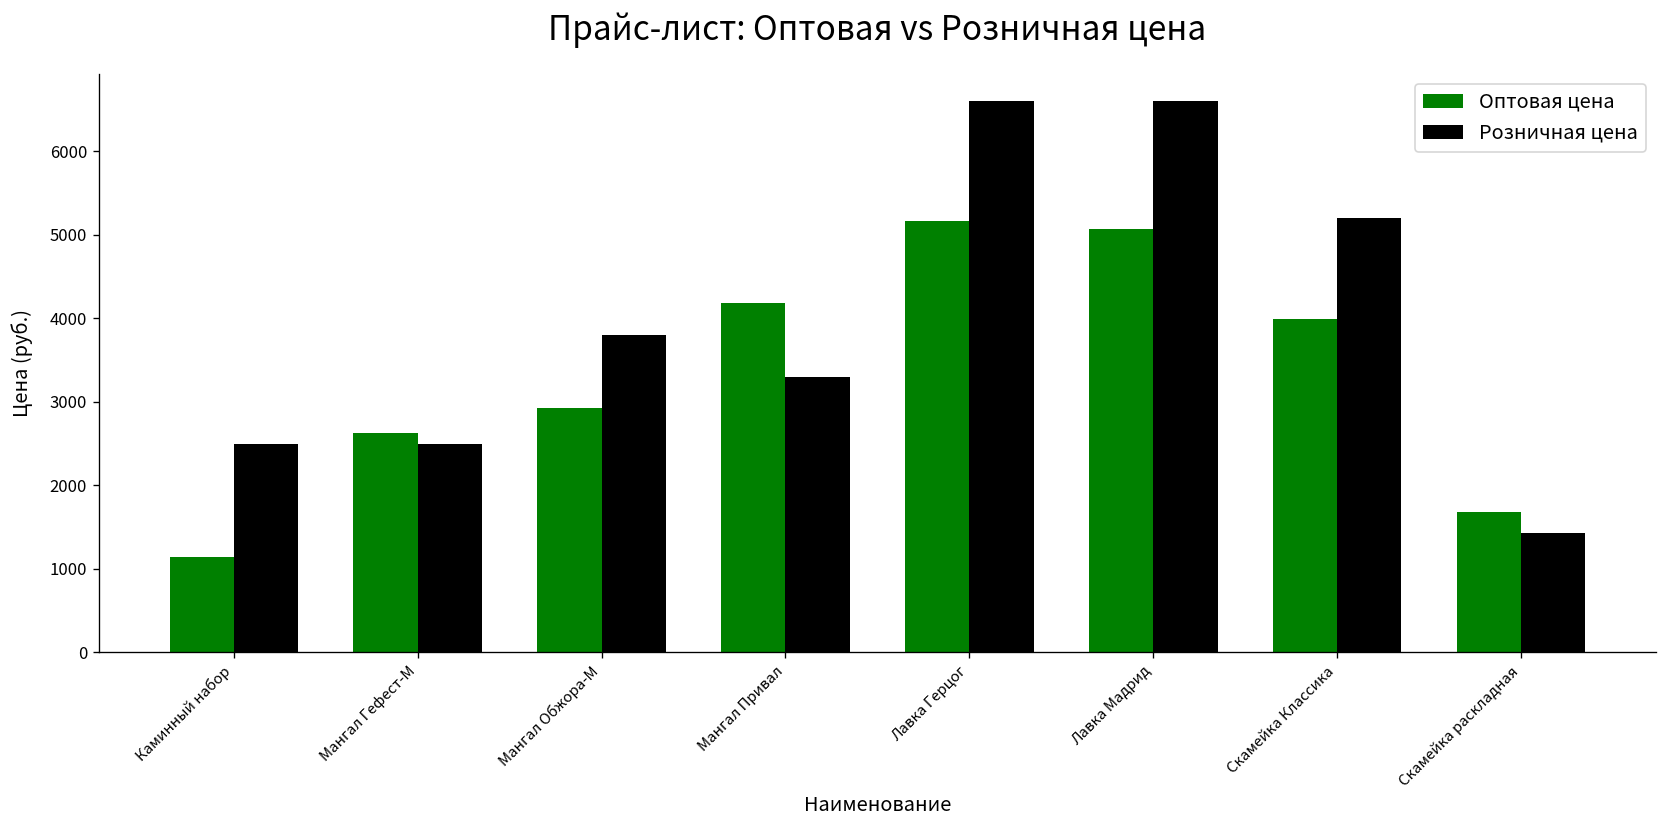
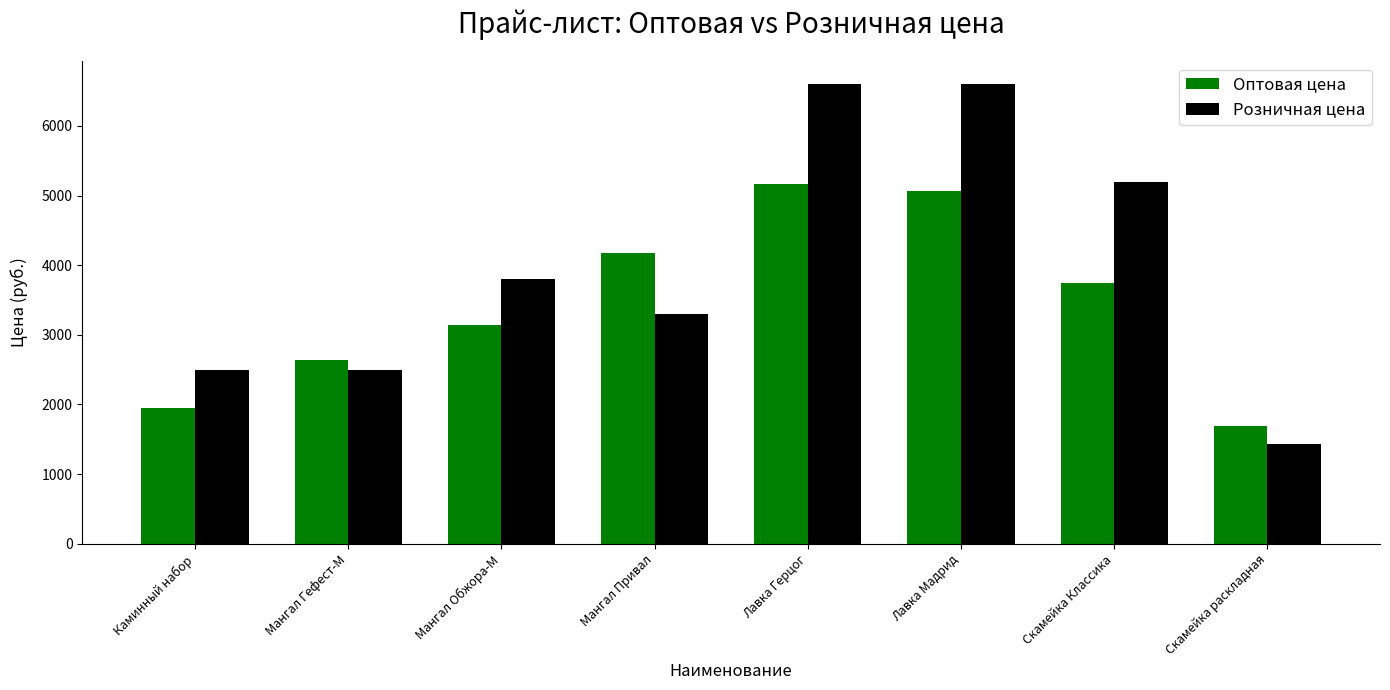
  {
    "Оптовая цена": {
-     "Каминный набор": 1100,
+     "Каминный набор": 1900,
      "Мангал Гефест-М": 2600,
-     "Мангал Обжора-М": 2900,
+     "Мангал Обжора-М": 3100,
      "Мангал Привал": 4200,
      "Лавка Герцог": 5200,
      "Лавка Мадрид": 5100,
-     "Скамейка Классика": 4000,
+     "Скамейка Классика": 3700,
      "Скамейка раскладная": 1700
    },
    "Розничная цена": {
      "Каминный набор": 2500,
      "Мангал Гефест-М": 2500,
      "Мангал Обжора-М": 3800,
      "Мангал Привал": 3300,
      "Лавка Герцог": 6600,
      "Лавка Мадрид": 6600,
      "Скамейка Классика": 5200,
      "Скамейка раскладная": 1400
    }
  }
